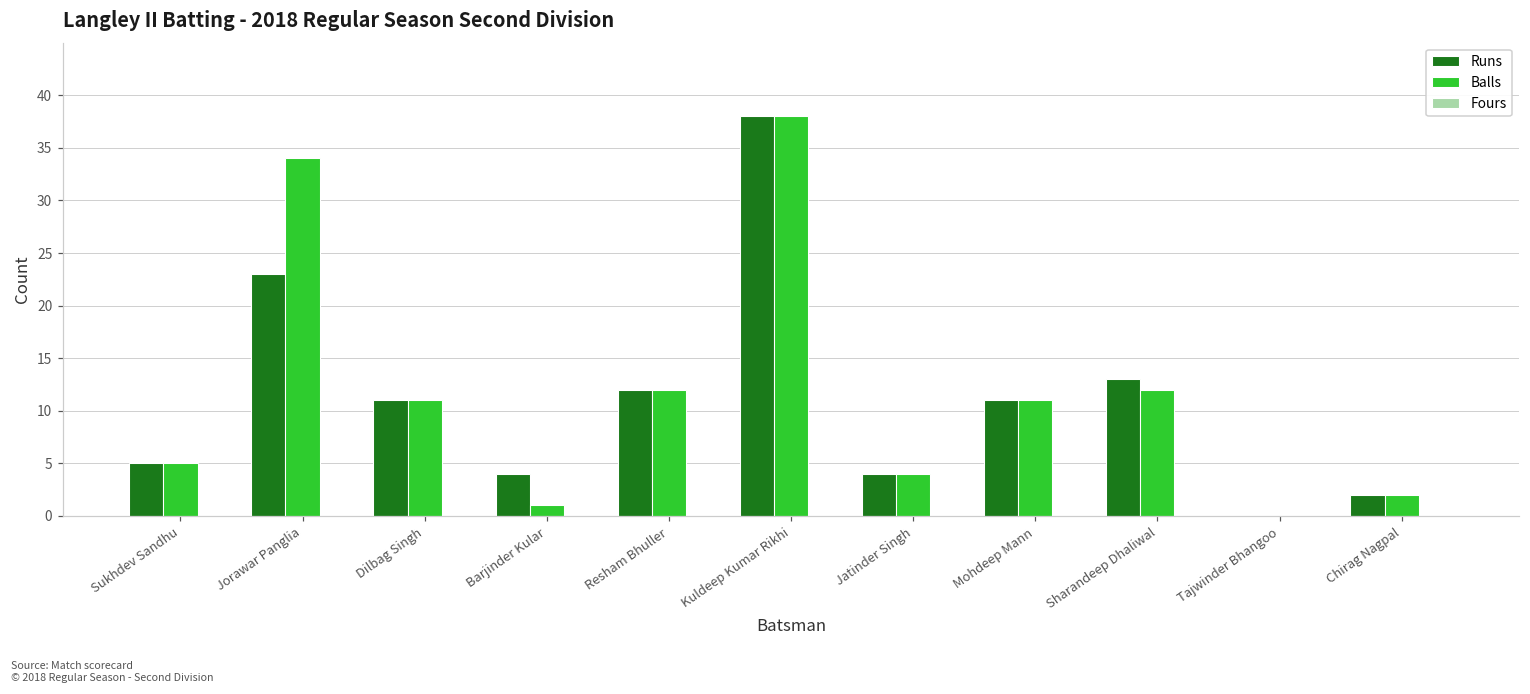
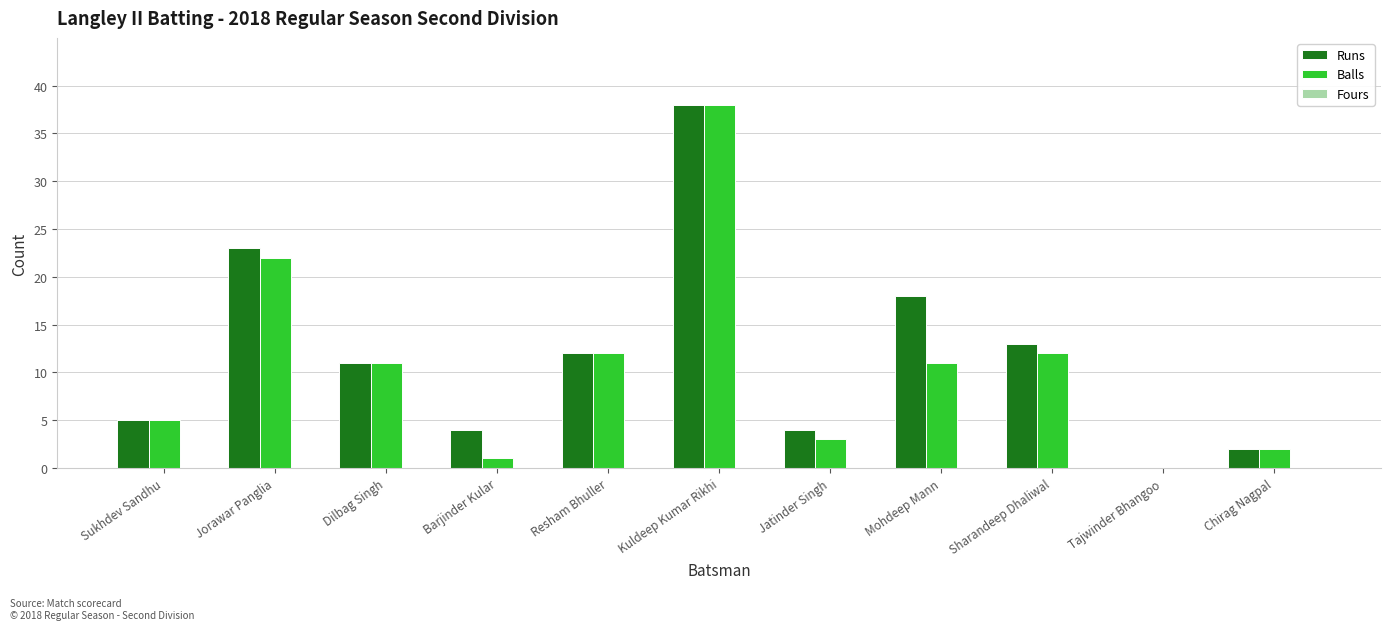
  {
    "Runs": {
      "Sukhdev Sandhu": 5,
      "Jorawar Panglia": 23,
      "Dilbag Singh": 11,
      "Barjinder Kular": 4,
      "Resham Bhuller": 12,
      "Kuldeep Kumar Rikhi": 38,
      "Jatinder Singh": 4,
-     "Mohdeep Mann": 11,
+     "Mohdeep Mann": 18,
      "Sharandeep Dhaliwal": 13,
      "Tajwinder Bhangoo": 0,
      "Chirag Nagpal": 2
    },
    "Balls": {
      "Sukhdev Sandhu": 5,
-     "Jorawar Panglia": 34,
+     "Jorawar Panglia": 22,
      "Dilbag Singh": 11,
      "Barjinder Kular": 1,
      "Resham Bhuller": 12,
      "Kuldeep Kumar Rikhi": 38,
-     "Jatinder Singh": 4,
+     "Jatinder Singh": 3,
      "Mohdeep Mann": 11,
      "Sharandeep Dhaliwal": 12,
      "Tajwinder Bhangoo": 0,
      "Chirag Nagpal": 2
    },
    "Fours": {
      "Sukhdev Sandhu": 0,
      "Jorawar Panglia": 0,
      "Dilbag Singh": 0,
      "Barjinder Kular": 0,
      "Resham Bhuller": 0,
      "Kuldeep Kumar Rikhi": 0,
      "Jatinder Singh": 0,
      "Mohdeep Mann": 0,
      "Sharandeep Dhaliwal": 0,
      "Tajwinder Bhangoo": 0,
      "Chirag Nagpal": 0
    }
  }
